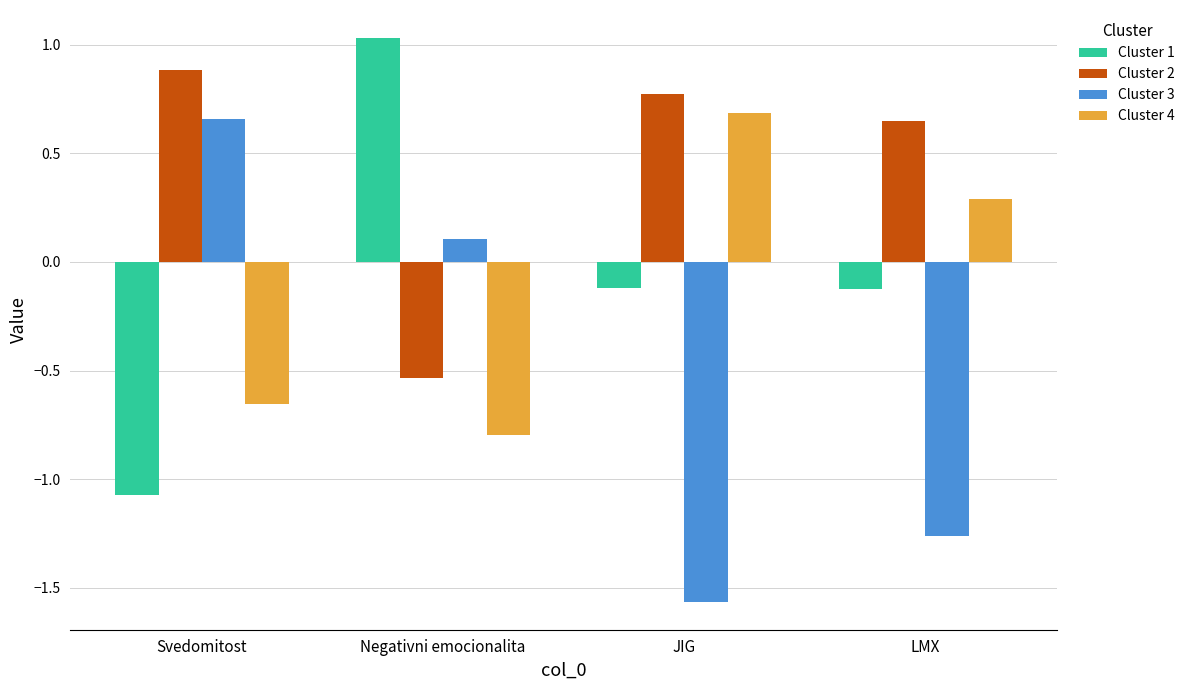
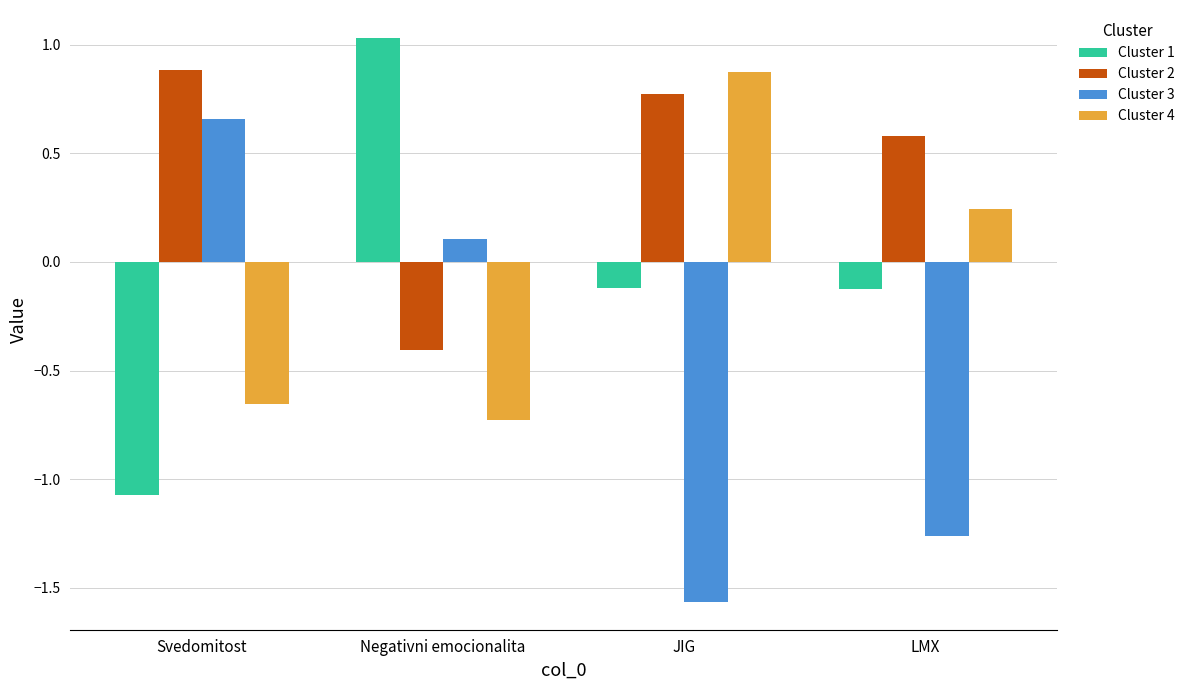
  {
    "Cluster 1": {
      "Svedomitost": -1.07,
      "Negativni emocionalita": 1.03,
      "JIG": -0.12,
      "LMX": -0.13
    },
    "Cluster 2": {
      "Svedomitost": 0.88,
-     "Negativni emocionalita": -0.53,
+     "Negativni emocionalita": -0.41,
      "JIG": 0.77,
-     "LMX": 0.65
+     "LMX": 0.58
    },
    "Cluster 3": {
      "Svedomitost": 0.66,
      "Negativni emocionalita": 0.11,
      "JIG": -1.56,
      "LMX": -1.26
    },
    "Cluster 4": {
      "Svedomitost": -0.65,
-     "Negativni emocionalita": -0.80,
-     "JIG": 0.69,
-     "LMX": 0.29
+     "Negativni emocionalita": -0.73,
+     "JIG": 0.87,
+     "LMX": 0.24
    }
  }
